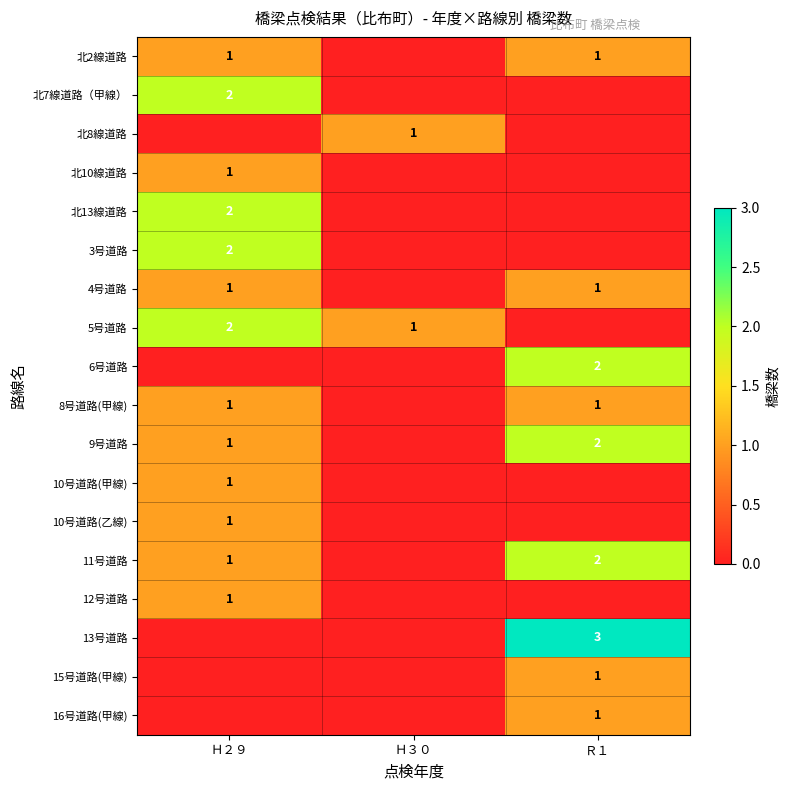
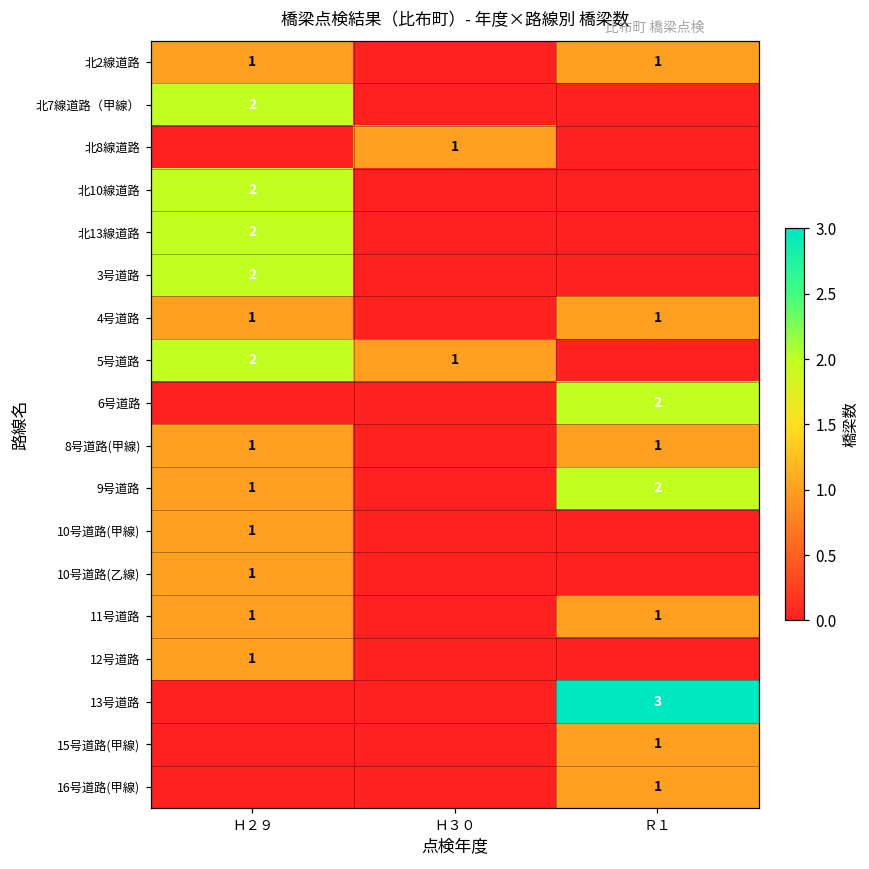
  {
    "北2線道路": {
      "Ｈ２９": 1,
      "Ｒ１": 1
    },
    "北7線道路（甲線）": {
      "Ｈ２９": 2
    },
    "北8線道路": {
      "Ｈ３０": 1
    },
    "北10線道路": {
-     "Ｈ２９": 1
+     "Ｈ２９": 2
    },
    "北13線道路": {
      "Ｈ２９": 2
    },
    "3号道路": {
      "Ｈ２９": 2
    },
    "4号道路": {
      "Ｈ２９": 1,
      "Ｒ１": 1
    },
    "5号道路": {
      "Ｈ２９": 2,
      "Ｈ３０": 1
    },
    "6号道路": {
      "Ｒ１": 2
    },
    "8号道路(甲線)": {
      "Ｈ２９": 1,
      "Ｒ１": 1
    },
    "9号道路": {
      "Ｈ２９": 1,
      "Ｒ１": 2
    },
    "10号道路(甲線)": {
      "Ｈ２９": 1
    },
    "10号道路(乙線)": {
      "Ｈ２９": 1
    },
    "11号道路": {
      "Ｈ２９": 1,
-     "Ｒ１": 2
+     "Ｒ１": 1
    },
    "12号道路": {
      "Ｈ２９": 1
    },
    "13号道路": {
      "Ｒ１": 3
    },
    "15号道路(甲線)": {
      "Ｒ１": 1
    },
    "16号道路(甲線)": {
      "Ｒ１": 1
    }
  }
